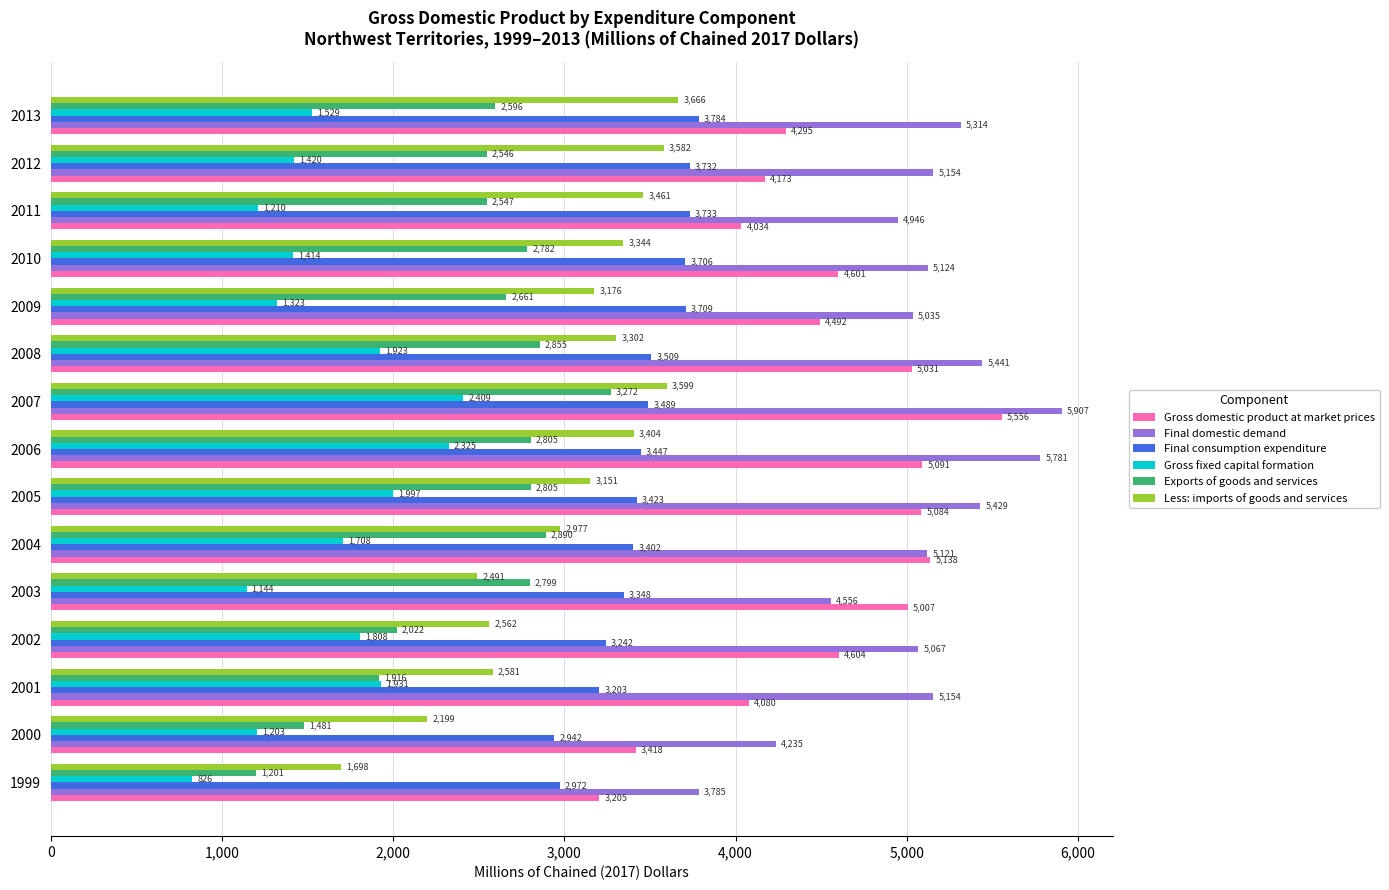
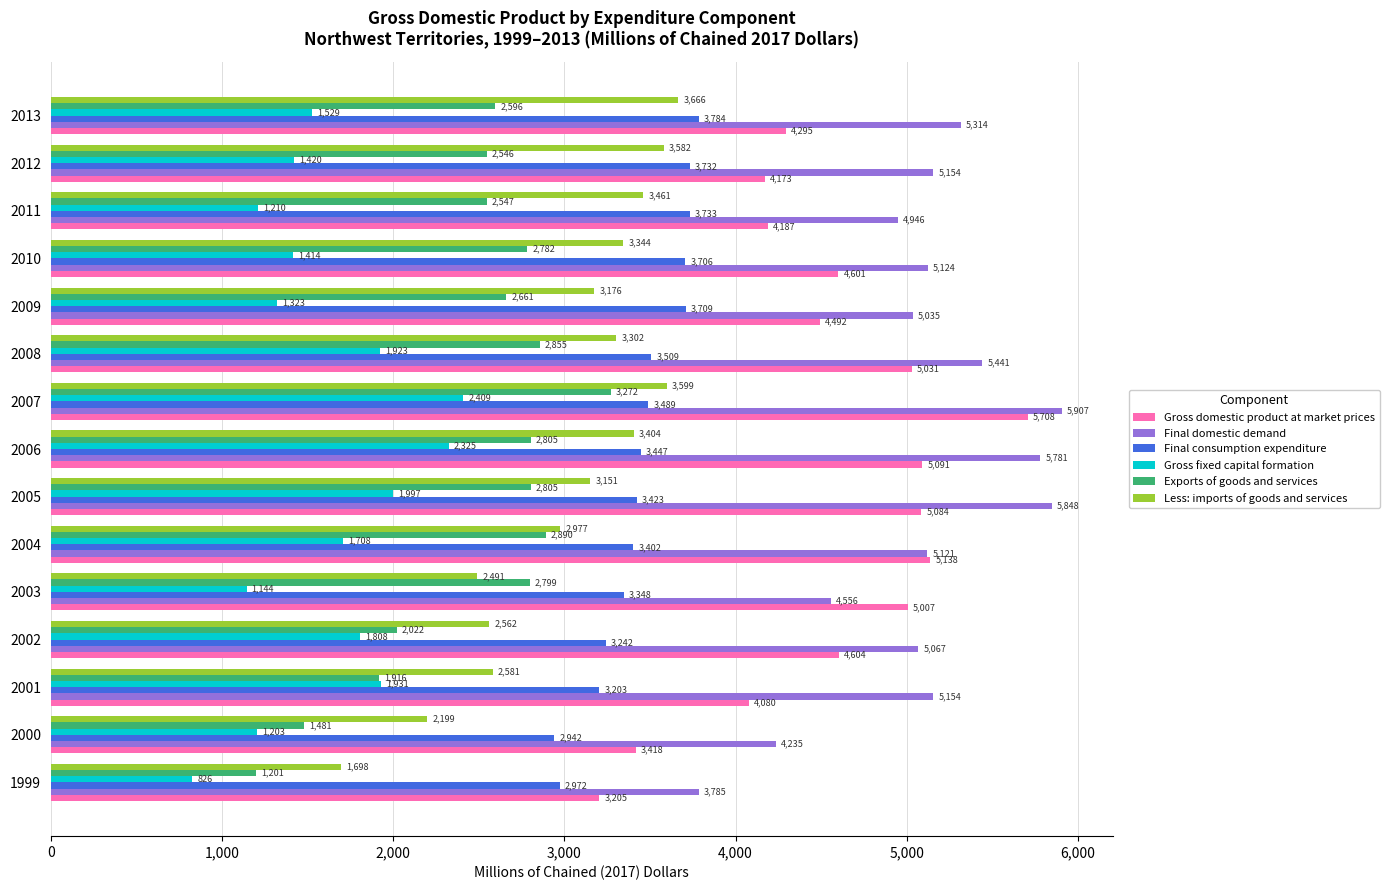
  {
    "Gross domestic product at market prices": {
      "2013": "4,295",
      "2012": "4,173",
-     "2011": "4,034",
+     "2011": "4,187",
      "2010": "4,601",
      "2009": "4,492",
      "2008": "5,031",
-     "2007": "5,556",
+     "2007": "5,708",
      "2006": "5,091",
      "2005": "5,084",
      "2003": "5,007",
      "2002": "4,604",
      "2001": "4,080",
      "2000": "3,418",
      "1999": "3,205"
    },
    "Final domestic demand": {
      "2013": "5,314",
      "2012": "5,154",
      "2011": "4,946",
      "2010": "5,124",
      "2009": "5,035",
      "2008": "5,441",
      "2007": "5,907",
      "2006": "5,781",
-     "2005": "5,429",
+     "2005": "5,848",
      "2003": "4,556",
      "2002": "5,067",
      "2001": "5,154",
      "2000": "4,235",
      "1999": "3,785"
    },
    "Final consumption expenditure": {
      "2013": "3,784",
      "2012": "3,732",
      "2011": "3,733",
      "2010": "3,706",
      "2009": "3,709",
      "2008": "3,509",
      "2007": "3,489",
      "2006": "3,447",
      "2005": "3,423",
      "2004": "3,402",
      "2003": "3,348",
      "2002": "3,242",
      "2001": "3,203",
      "2000": "2,942",
      "1999": "2,972"
    },
    "Gross fixed capital formation": {
      "2013": "1,529",
      "2012": "1,420",
      "2011": "1,210",
      "2010": "1,414",
      "2009": "1,323",
      "2008": "1,923",
      "2007": "2,409",
      "2006": "2,325",
      "2005": "1,997",
      "2004": "1,708",
      "2003": "1,144",
      "2002": "1,808",
      "2000": "1,203",
      "1999": "826"
    },
    "Exports of goods and services": {
      "2013": "2,596",
      "2012": "2,546",
      "2011": "2,547",
      "2010": "2,782",
      "2009": "2,661",
      "2008": "2,855",
      "2007": "3,272",
      "2006": "2,805",
      "2005": "2,805",
      "2004": "2,890",
      "2003": "2,799",
      "2002": "2,022",
      "2000": "1,481",
      "1999": "1,201"
    },
    "Less: imports of goods and services": {
      "2013": "3,666",
      "2012": "3,582",
      "2011": "3,461",
      "2010": "3,344",
      "2009": "3,176",
      "2008": "3,302",
      "2007": "3,599",
      "2006": "3,404",
      "2005": "3,151",
      "2004": "2,977",
      "2003": "2,491",
      "2002": "2,562",
      "2001": "2,581",
      "2000": "2,199",
      "1999": "1,698"
    }
  }
